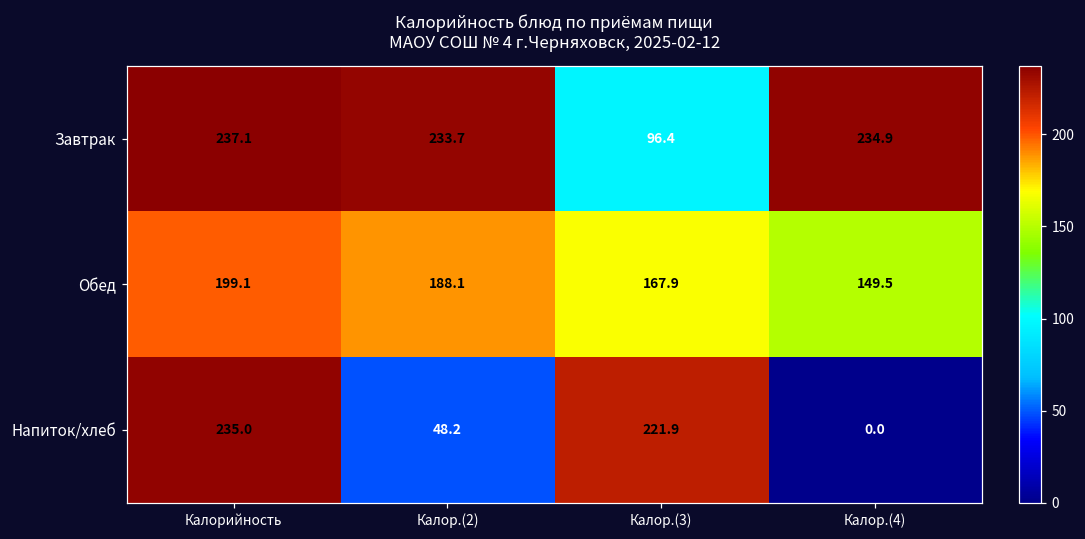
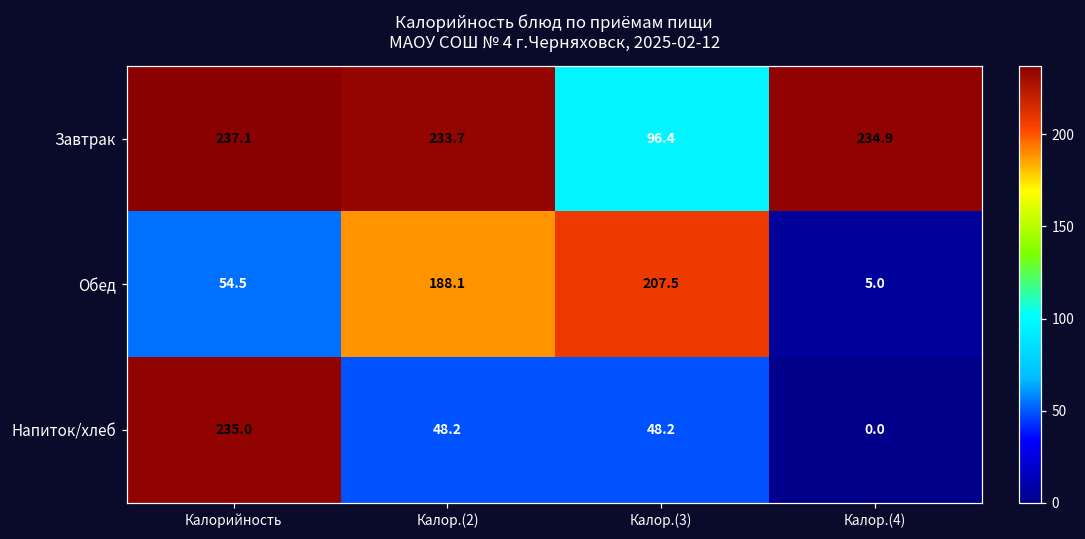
  {
    "Завтрак": {
      "Калорийность": 237.1,
      "Калор.(2)": 233.7,
      "Калор.(3)": 96.4,
      "Калор.(4)": 234.9
    },
    "Обед": {
-     "Калорийность": 199.1,
+     "Калорийность": 54.5,
      "Калор.(2)": 188.1,
-     "Калор.(3)": 167.9,
-     "Калор.(4)": 149.5
+     "Калор.(3)": 207.5,
+     "Калор.(4)": 5.0
    },
    "Напиток/хлеб": {
      "Калорийность": 235.0,
      "Калор.(2)": 48.2,
-     "Калор.(3)": 221.9,
+     "Калор.(3)": 48.2,
      "Калор.(4)": 0.0
    }
  }
